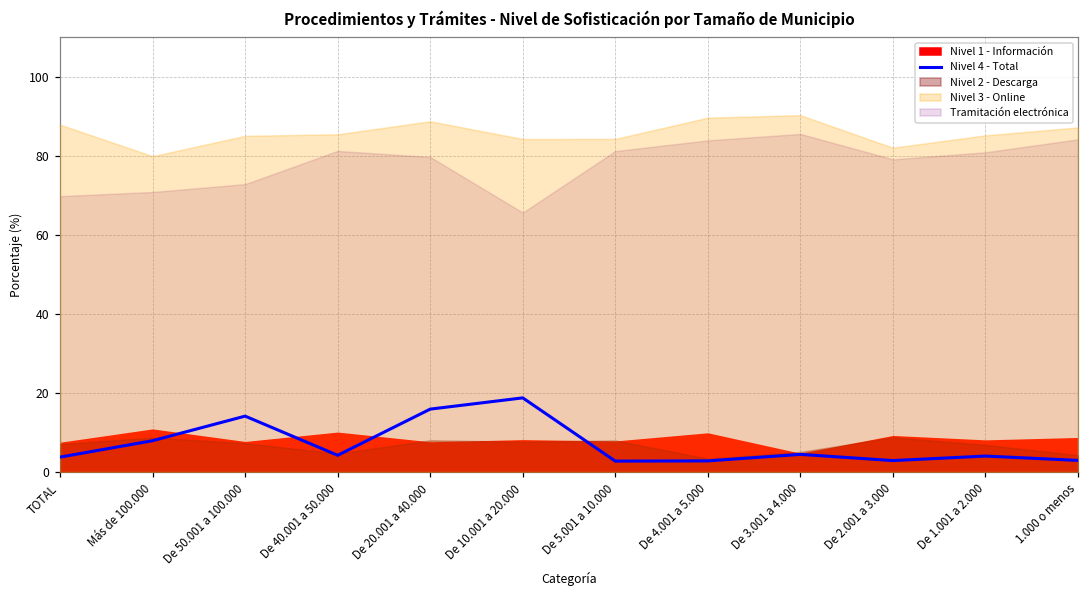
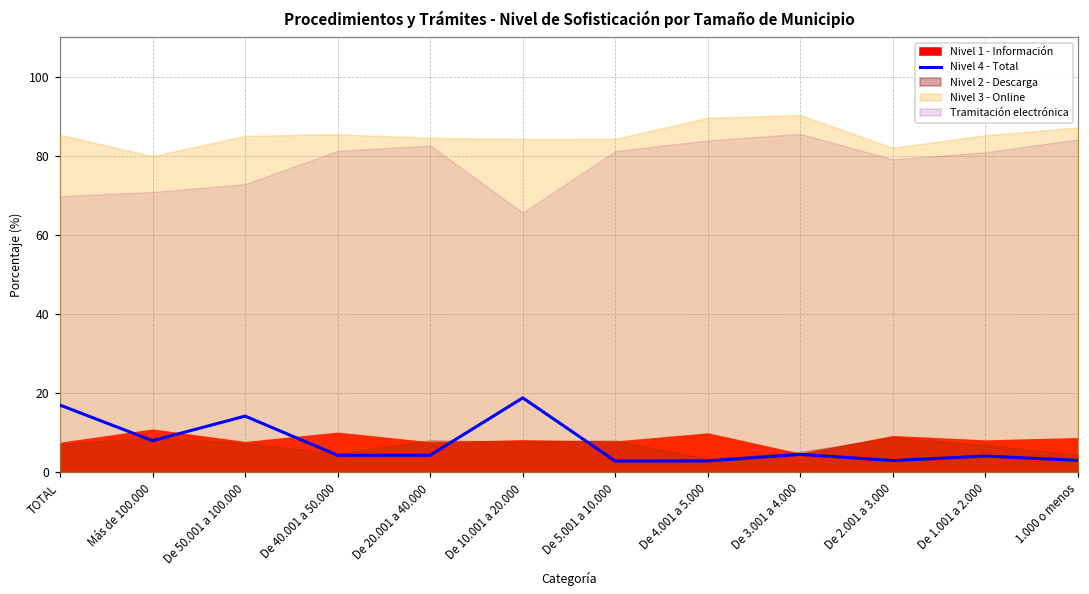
  {
    "Nivel 4 - Total": {
-     "TOTAL": 4,
+     "TOTAL": 17,
      "Más de 100.000": 8,
      "De 50.001 a 100.000": 14,
-     "De 20.001 a 40.000": 16,
+     "De 20.001 a 40.000": 4,
      "De 10.001 a 20.000": 19,
      "De 5.001 a 10.000": 3,
      "De 2.001 a 3.000": 3,
      "De 1.001 a 2.000": 4,
      "1.000 o menos": 3
    },
    "Nivel 1 - Información": {
      "Más de 100.000": 11,
      "De 40.001 a 50.000": 10,
      "De 4.001 a 5.000": 10,
      "De 1.001 a 2.000": 8,
      "1.000 o menos": 9
    },
    "Nivel 2 - Descarga": {
      "Más de 100.000": 9,
      "De 1.001 a 2.000": 7,
      "1.000 o menos": 4
    },
    "Nivel 3 - Online": {
-     "TOTAL": 88,
+     "TOTAL": 85,
      "Más de 100.000": 80,
      "De 50.001 a 100.000": 85,
      "De 40.001 a 50.000": 85,
-     "De 20.001 a 40.000": 89,
+     "De 20.001 a 40.000": 85,
      "De 10.001 a 20.000": 84,
      "De 5.001 a 10.000": 84,
      "De 4.001 a 5.000": 90,
      "De 3.001 a 4.000": 90,
      "De 2.001 a 3.000": 82,
      "De 1.001 a 2.000": 85,
      "1.000 o menos": 87
    },
    "Tramitación electrónica": {
      "TOTAL": 70,
      "Más de 100.000": 71,
      "De 50.001 a 100.000": 73,
      "De 40.001 a 50.000": 81,
-     "De 20.001 a 40.000": 80,
+     "De 20.001 a 40.000": 83,
      "De 10.001 a 20.000": 66,
      "De 5.001 a 10.000": 81,
      "De 4.001 a 5.000": 84,
      "De 3.001 a 4.000": 86,
      "De 2.001 a 3.000": 79,
      "De 1.001 a 2.000": 81,
      "1.000 o menos": 84
    }
  }
